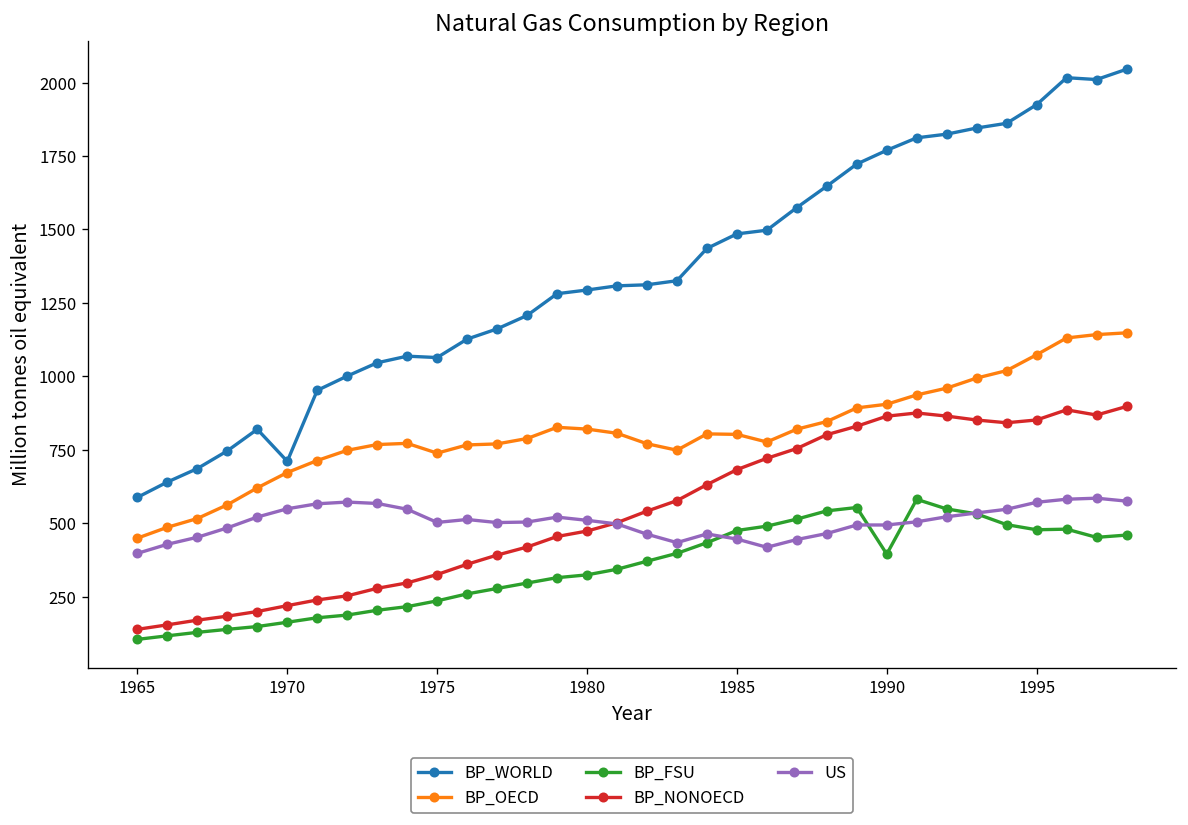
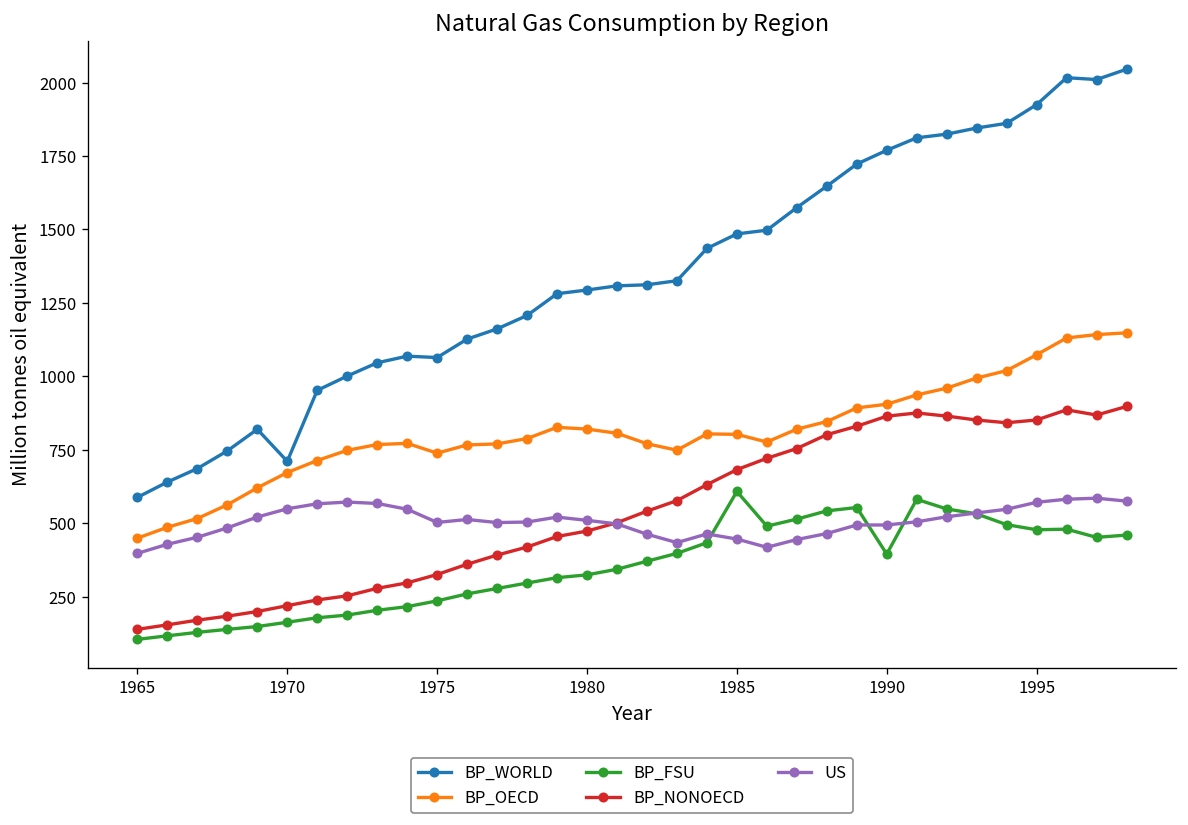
  {
    "BP_WORLD": {
      "1965": 590,
      "1970": 710,
      "1975": 1060,
      "1980": 1290,
      "1985": 1480,
      "1990": 1770,
      "1995": 1920
    },
    "BP_OECD": {
      "1965": 450,
      "1970": 670,
      "1975": 740,
      "1980": 820,
      "1985": 800,
      "1990": 910,
      "1995": 1070
    },
    "BP_FSU": {
      "1965": 100,
      "1970": 160,
      "1975": 240,
      "1980": 320,
-     "1985": 480,
+     "1985": 610,
      "1990": 390,
      "1995": 480
    },
    "BP_NONOECD": {
      "1965": 140,
      "1970": 220,
      "1975": 330,
      "1980": 470,
      "1985": 680,
      "1990": 860,
      "1995": 850
    },
    "US": {
      "1965": 400,
      "1970": 550,
      "1975": 500,
      "1980": 510,
      "1985": 450,
      "1990": 490,
      "1995": 570
    }
  }
